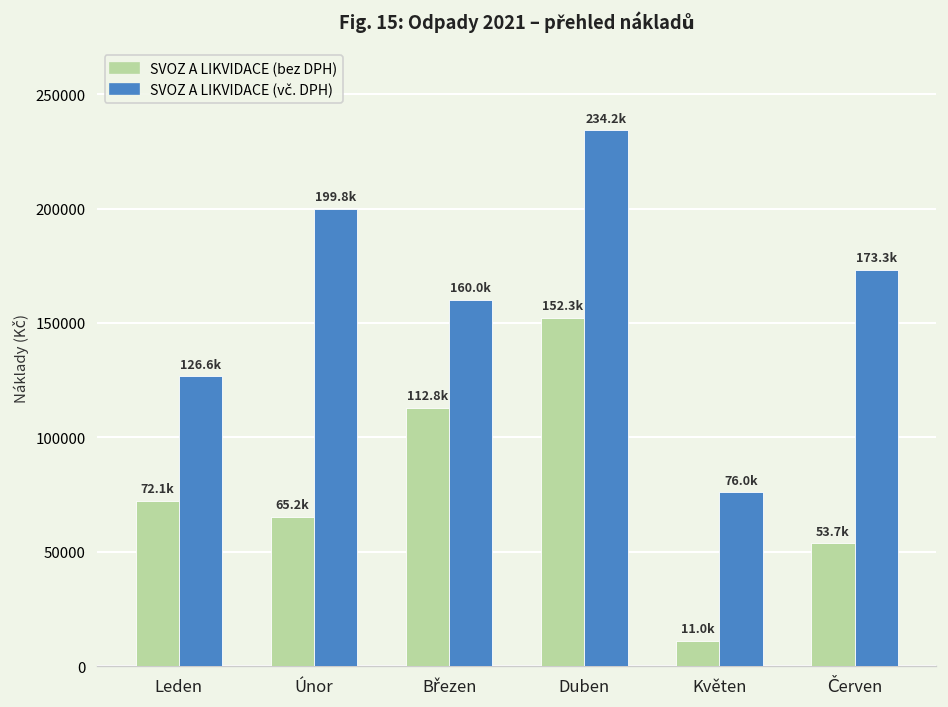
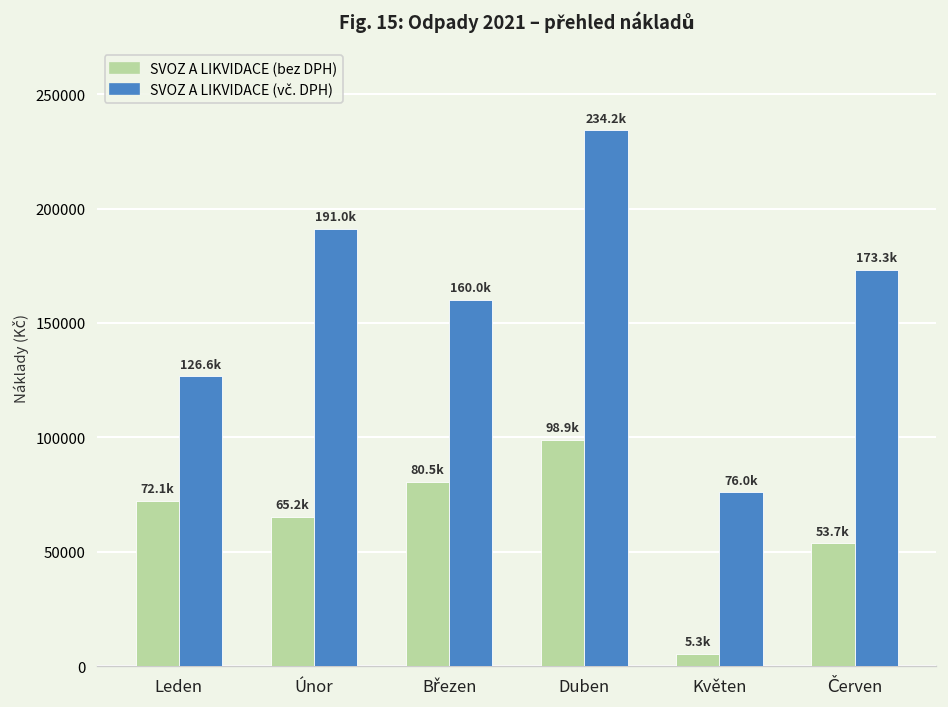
  {
    "SVOZ A LIKVIDACE (bez DPH)": {
      "Leden": "72.1k",
      "Únor": "65.2k",
-     "Březen": "112.8k",
-     "Duben": "152.3k",
-     "Květen": "11.0k",
+     "Březen": "80.5k",
+     "Duben": "98.9k",
+     "Květen": "5.3k",
      "Červen": "53.7k"
    },
    "SVOZ A LIKVIDACE (vč. DPH)": {
      "Leden": "126.6k",
-     "Únor": "199.8k",
+     "Únor": "191.0k",
      "Březen": "160.0k",
      "Duben": "234.2k",
      "Květen": "76.0k",
      "Červen": "173.3k"
    }
  }
